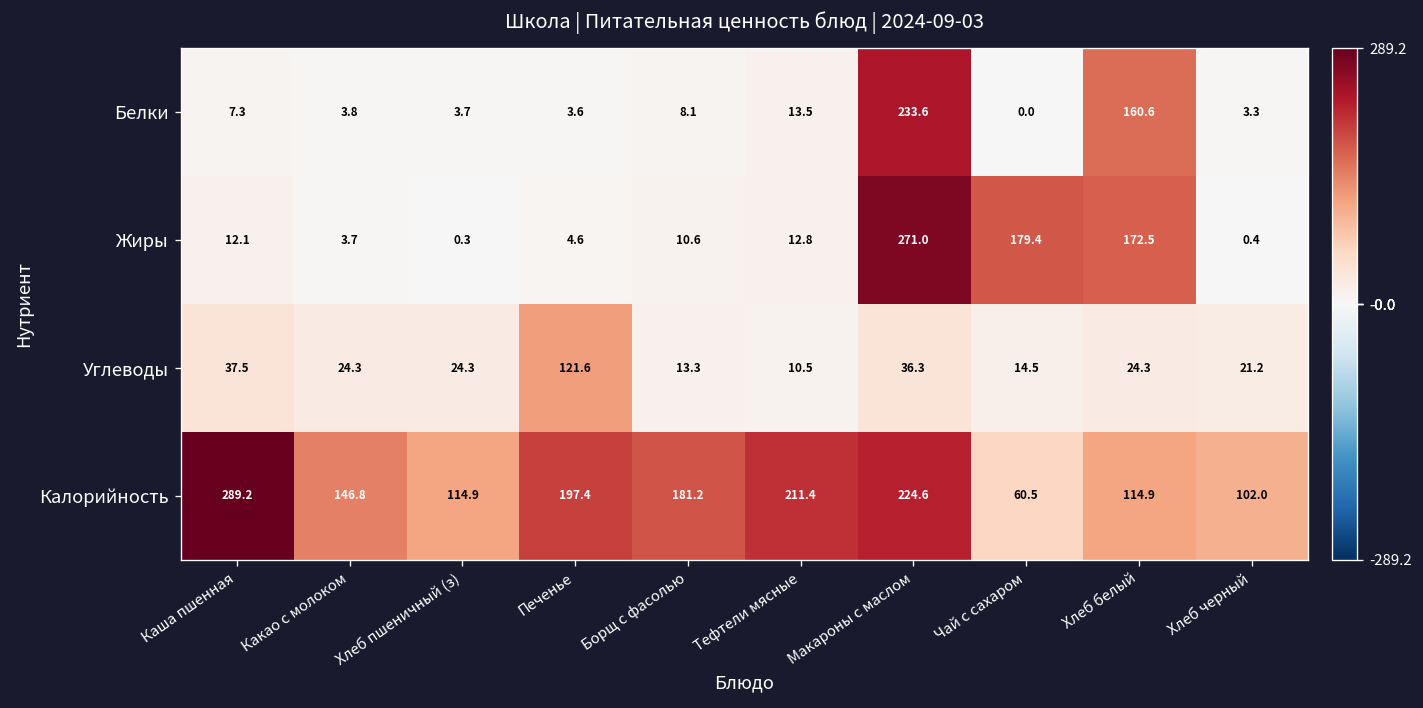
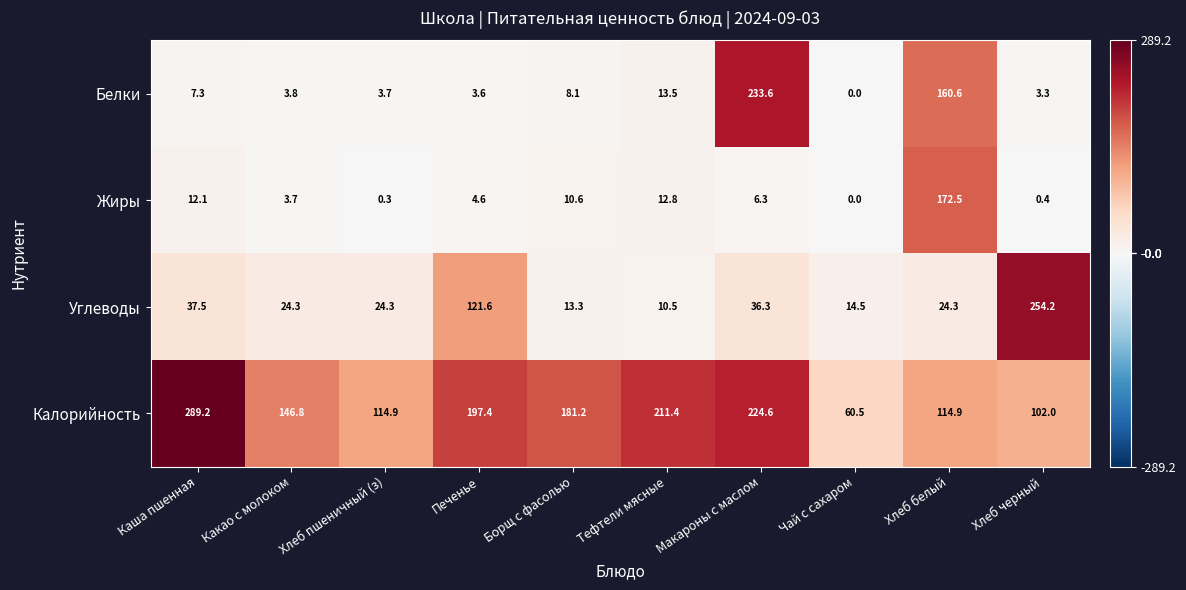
  {
    "Белки": {
      "Каша пшенная": 7.3,
      "Какао с молоком": 3.8,
      "Хлеб пшеничный (з)": 3.7,
      "Печенье": 3.6,
      "Борщ с фасолью": 8.1,
      "Тефтели мясные": 13.5,
      "Макароны с маслом": 233.6,
      "Чай с сахаром": 0.0,
      "Хлеб белый": 160.6,
      "Хлеб черный": 3.3
    },
    "Жиры": {
      "Каша пшенная": 12.1,
      "Какао с молоком": 3.7,
      "Хлеб пшеничный (з)": 0.3,
      "Печенье": 4.6,
      "Борщ с фасолью": 10.6,
      "Тефтели мясные": 12.8,
-     "Макароны с маслом": 271.0,
-     "Чай с сахаром": 179.4,
+     "Макароны с маслом": 6.3,
+     "Чай с сахаром": 0.0,
      "Хлеб белый": 172.5,
      "Хлеб черный": 0.4
    },
    "Углеводы": {
      "Каша пшенная": 37.5,
      "Какао с молоком": 24.3,
      "Хлеб пшеничный (з)": 24.3,
      "Печенье": 121.6,
      "Борщ с фасолью": 13.3,
      "Тефтели мясные": 10.5,
      "Макароны с маслом": 36.3,
      "Чай с сахаром": 14.5,
      "Хлеб белый": 24.3,
-     "Хлеб черный": 21.2
+     "Хлеб черный": 254.2
    },
    "Калорийность": {
      "Каша пшенная": 289.2,
      "Какао с молоком": 146.8,
      "Хлеб пшеничный (з)": 114.9,
      "Печенье": 197.4,
      "Борщ с фасолью": 181.2,
      "Тефтели мясные": 211.4,
      "Макароны с маслом": 224.6,
      "Чай с сахаром": 60.5,
      "Хлеб белый": 114.9,
      "Хлеб черный": 102.0
    }
  }
